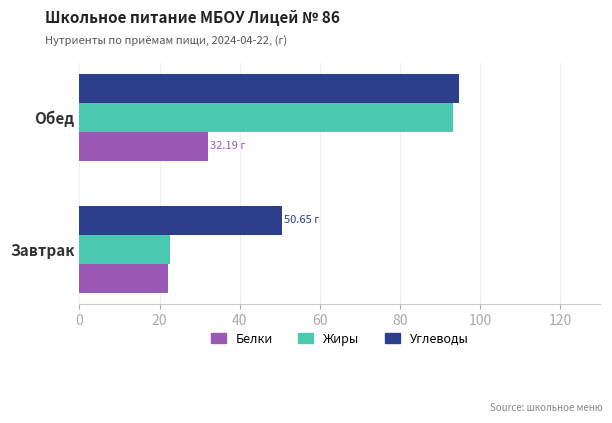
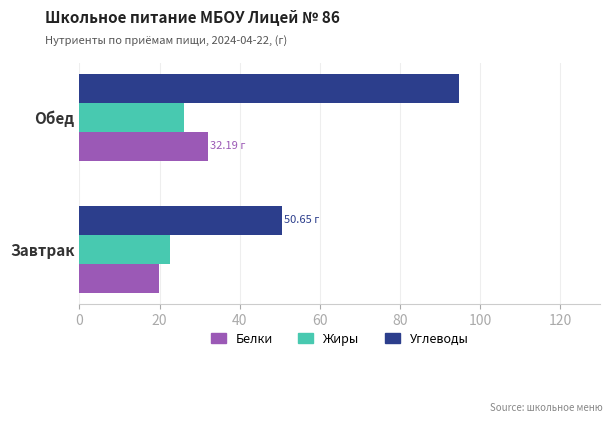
  {
    "Белки": {
-     "Завтрак": 22
+     "Завтрак": 20
    },
    "Жиры": {
-     "Обед": 93,
+     "Обед": 26,
      "Завтрак": 23
    },
    "Углеводы": {
      "Завтрак": 50.65
    }
  }
